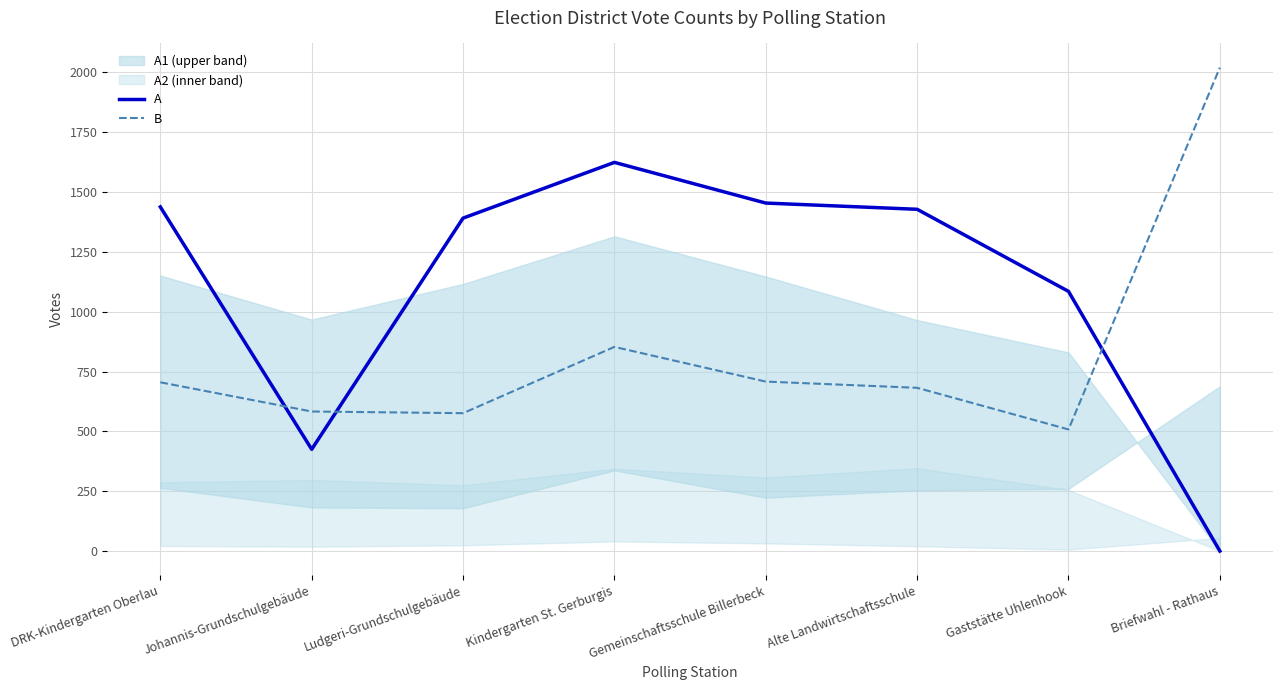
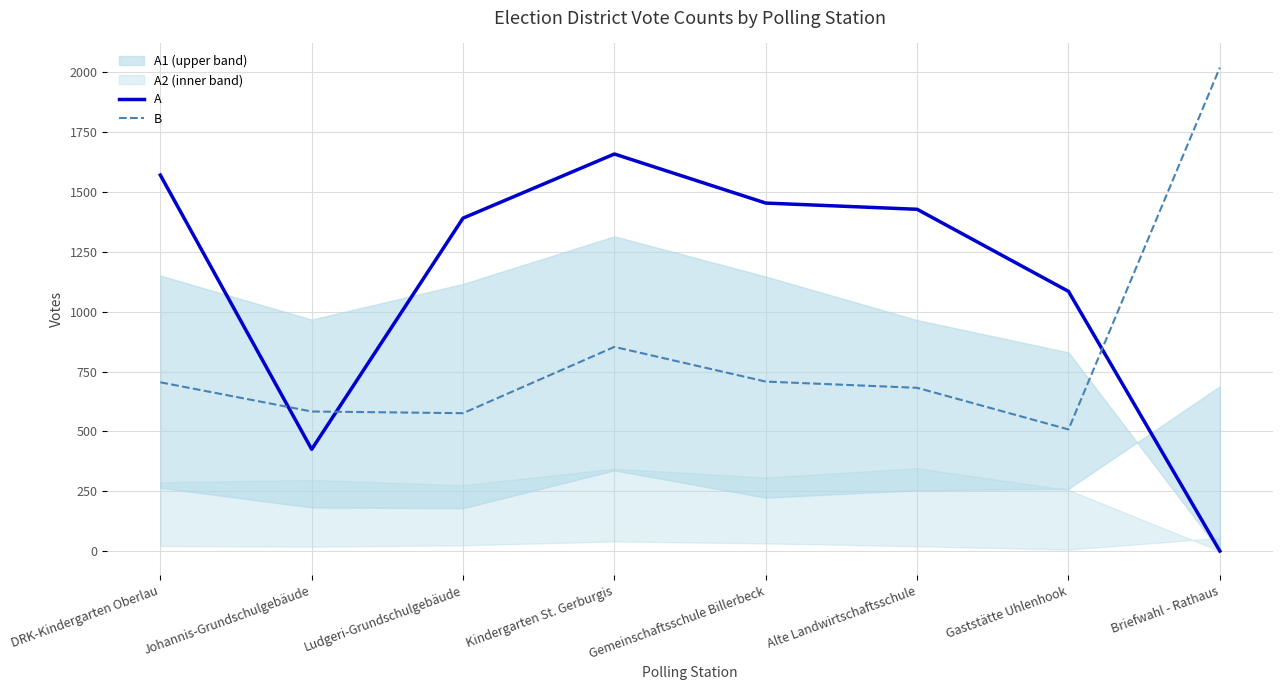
  {
    "A": {
-     "DRK-Kindergarten Oberlau": 1440,
+     "DRK-Kindergarten Oberlau": 1570,
      "Johannis-Grundschulgebäude": 430,
      "Ludgeri-Grundschulgebäude": 1390,
-     "Kindergarten St. Gerburgis": 1620,
+     "Kindergarten St. Gerburgis": 1660,
      "Gemeinschaftsschule Billerbeck": 1450,
      "Alte Landwirtschaftsschule": 1430,
      "Gaststätte Uhlenhook": 1090,
      "Briefwahl - Rathaus": 0
    },
    "B": {
      "DRK-Kindergarten Oberlau": 710,
      "Johannis-Grundschulgebäude": 580,
      "Ludgeri-Grundschulgebäude": 580,
      "Kindergarten St. Gerburgis": 850,
      "Gemeinschaftsschule Billerbeck": 710,
      "Alte Landwirtschaftsschule": 680,
      "Gaststätte Uhlenhook": 510,
      "Briefwahl - Rathaus": 2020
    }
  }
